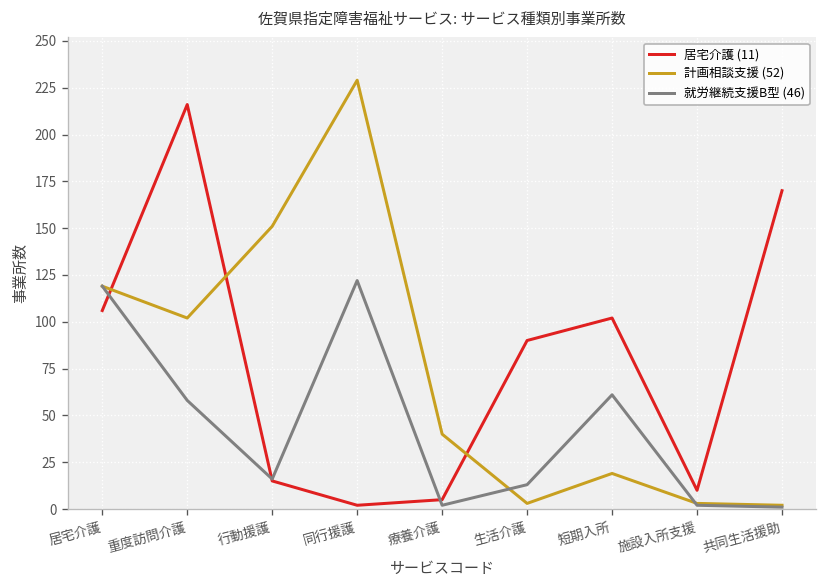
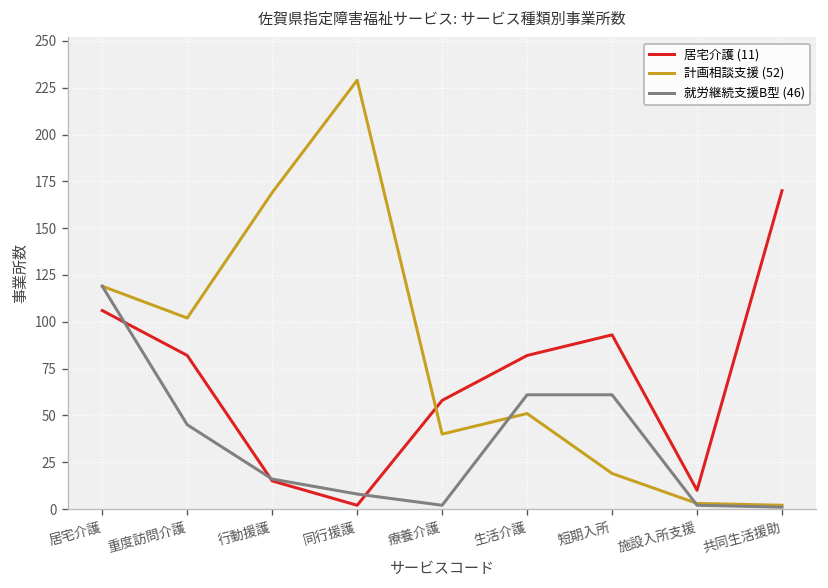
  {
    "居宅介護 (11)": {
      "居宅介護": 106,
-     "重度訪問介護": 216,
+     "重度訪問介護": 82,
      "同行援護": 2,
-     "療養介護": 5,
-     "生活介護": 90,
-     "短期入所": 102,
+     "療養介護": 58,
+     "生活介護": 82,
+     "短期入所": 93,
      "施設入所支援": 10,
      "共同生活援助": 170
    },
    "計画相談支援 (52)": {
      "重度訪問介護": 102,
-     "行動援護": 151,
+     "行動援護": 169,
      "同行援護": 229,
      "療養介護": 40,
-     "生活介護": 3,
+     "生活介護": 51,
      "短期入所": 19
    },
    "就労継続支援B型 (46)": {
-     "重度訪問介護": 58,
-     "同行援護": 122,
+     "重度訪問介護": 45,
+     "同行援護": 8,
      "療養介護": 2,
-     "生活介護": 13,
+     "生活介護": 61,
      "短期入所": 61
    }
  }
